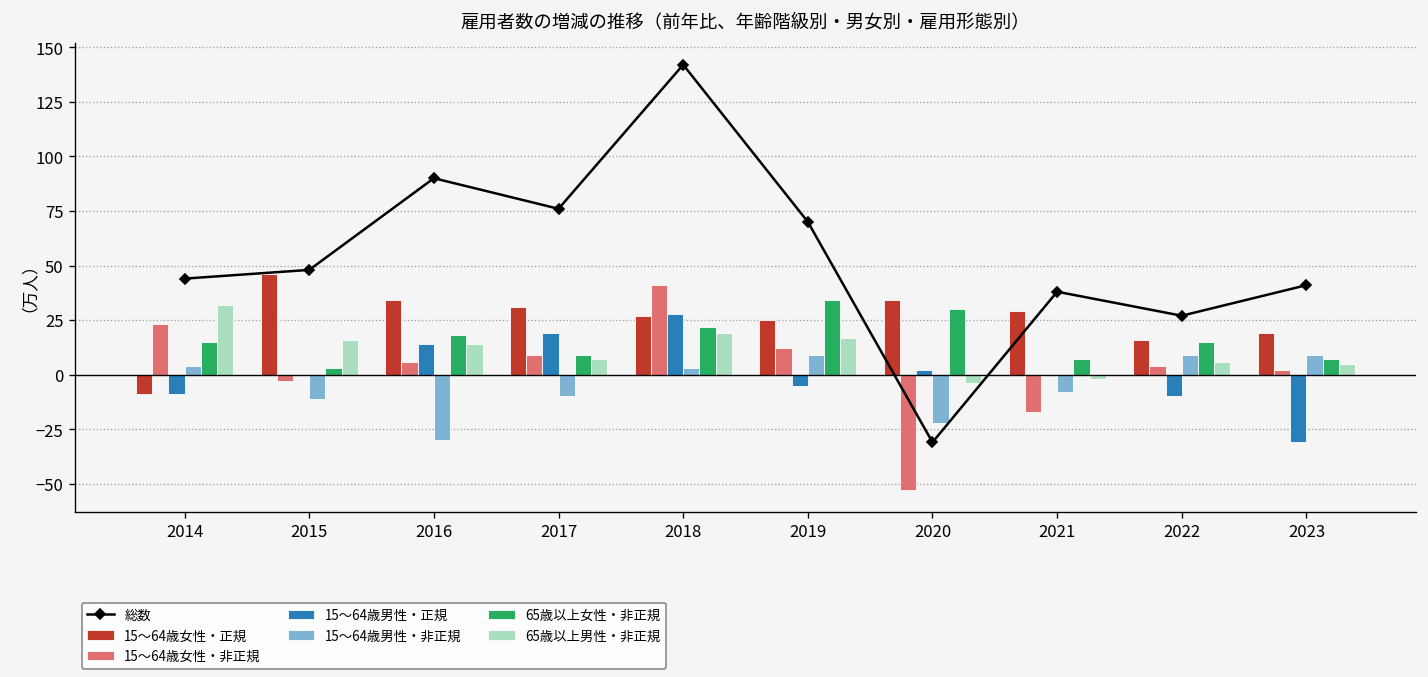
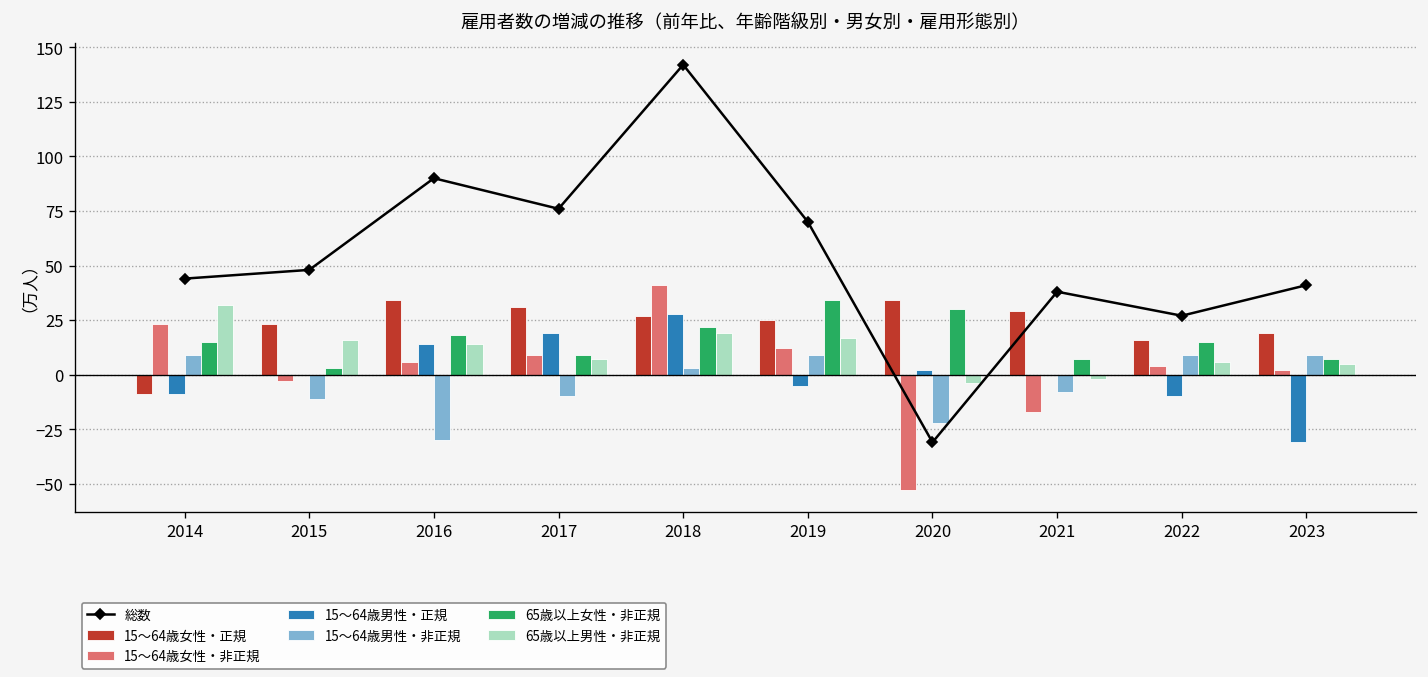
  {
    "15～64歳女性・正規": {
      "2014": -9,
-     "2015": 46,
+     "2015": 23,
      "2016": 34,
      "2017": 31,
      "2018": 27,
      "2019": 25,
      "2020": 34,
      "2021": 29,
      "2022": 16,
      "2023": 19
    },
    "総数": {
      "2014": 44,
      "2015": 48,
      "2016": 90,
      "2017": 76,
      "2018": 142,
      "2019": 70,
      "2020": -31,
      "2021": 38,
      "2022": 27,
      "2023": 41
    },
    "15～64歳女性・非正規": {
      "2014": 23,
      "2015": -3,
      "2016": 6,
      "2017": 9,
      "2018": 41,
      "2019": 12,
      "2020": -53,
      "2021": -17,
      "2022": 4,
      "2023": 2
    },
    "15～64歳男性・正規": {
      "2014": -9,
      "2015": 0,
      "2016": 14,
      "2017": 19,
      "2018": 28,
      "2019": -5,
      "2020": 2,
      "2021": 0,
      "2022": -10,
      "2023": -31
    },
    "15～64歳男性・非正規": {
-     "2014": 4,
+     "2014": 9,
      "2015": -11,
      "2016": -30,
      "2017": -10,
      "2018": 3,
      "2019": 9,
      "2020": -22,
      "2021": -8,
      "2022": 9,
      "2023": 9
    },
    "65歳以上女性・非正規": {
      "2014": 15,
      "2015": 3,
      "2016": 18,
      "2017": 9,
      "2018": 22,
      "2019": 34,
      "2020": 30,
      "2021": 7,
      "2022": 15,
      "2023": 7
    },
    "65歳以上男性・非正規": {
      "2014": 32,
      "2015": 16,
      "2016": 14,
      "2017": 7,
      "2018": 19,
      "2019": 17,
      "2020": -4,
      "2021": -2,
      "2022": 6,
      "2023": 5
    }
  }
